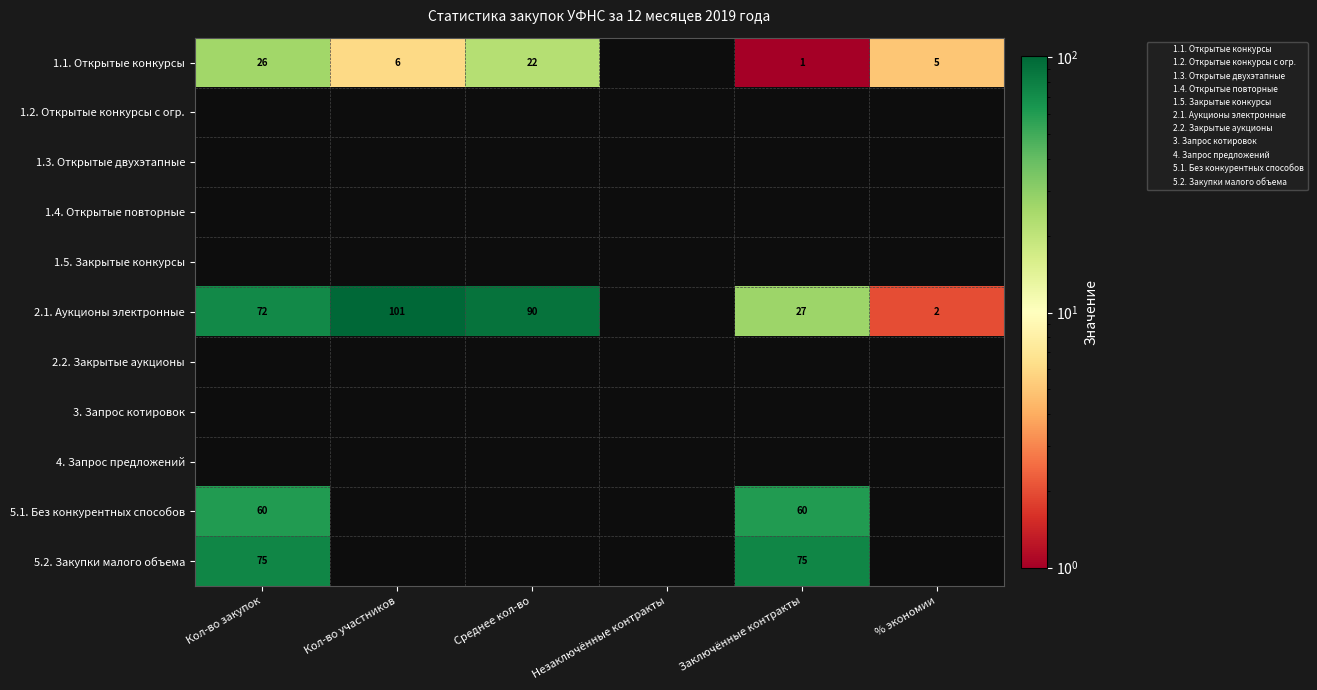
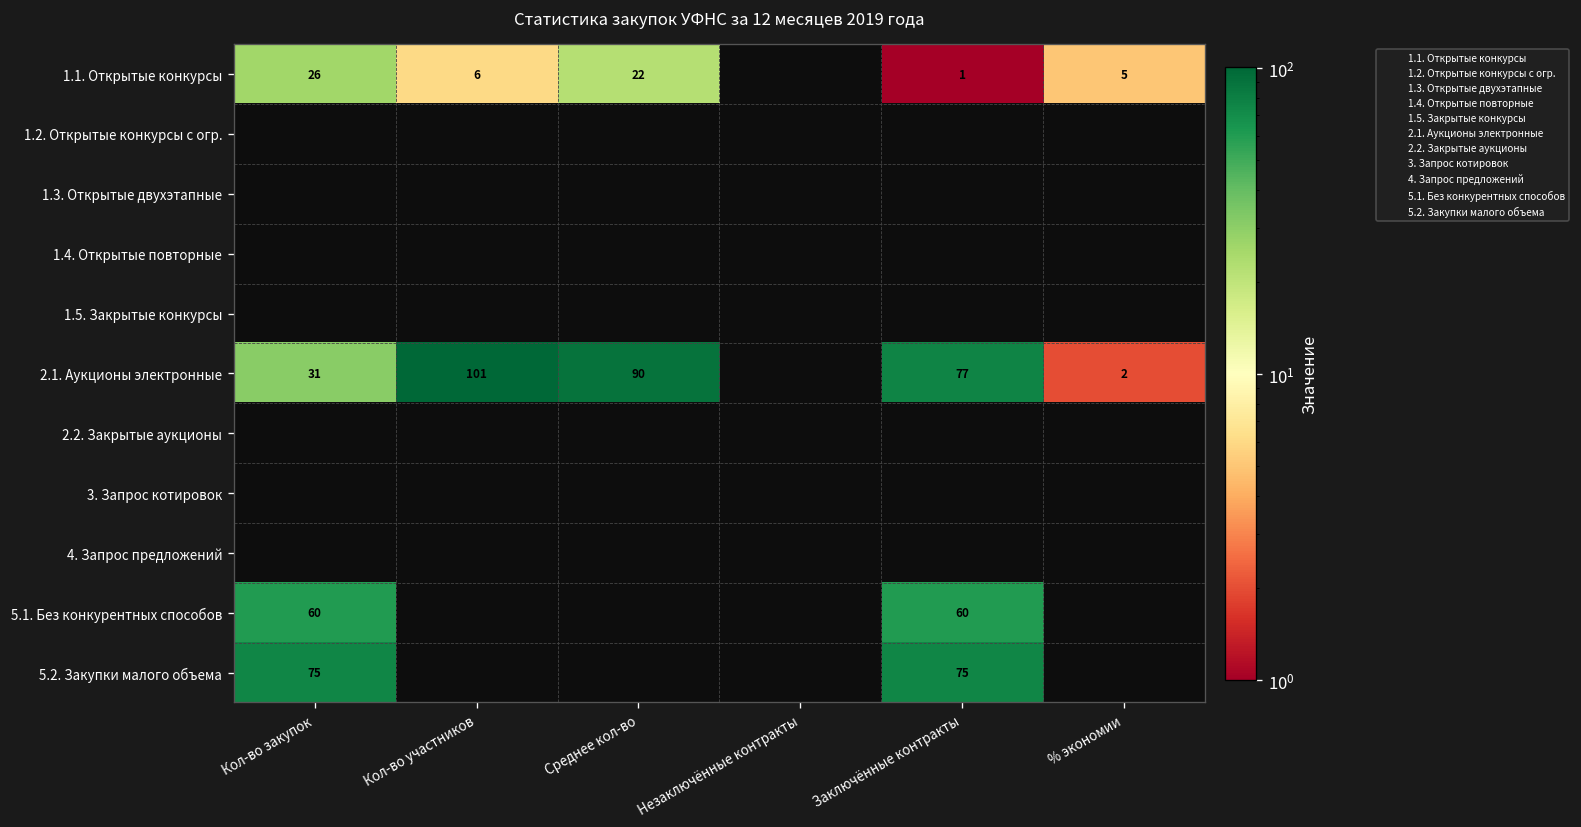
  {
    "1.1. Открытые конкурсы": {
      "Кол-во закупок": 26,
      "Кол-во участников": 6,
      "Среднее кол-во": 22,
      "Заключённые контракты": 1,
      "% экономии": 5
    },
    "2.1. Аукционы электронные": {
-     "Кол-во закупок": 72,
+     "Кол-во закупок": 31,
      "Кол-во участников": 101,
      "Среднее кол-во": 90,
-     "Заключённые контракты": 27,
+     "Заключённые контракты": 77,
      "% экономии": 2
    },
    "5.1. Без конкурентных способов": {
      "Кол-во закупок": 60,
      "Заключённые контракты": 60
    },
    "5.2. Закупки малого объема": {
      "Кол-во закупок": 75,
      "Заключённые контракты": 75
    }
  }
